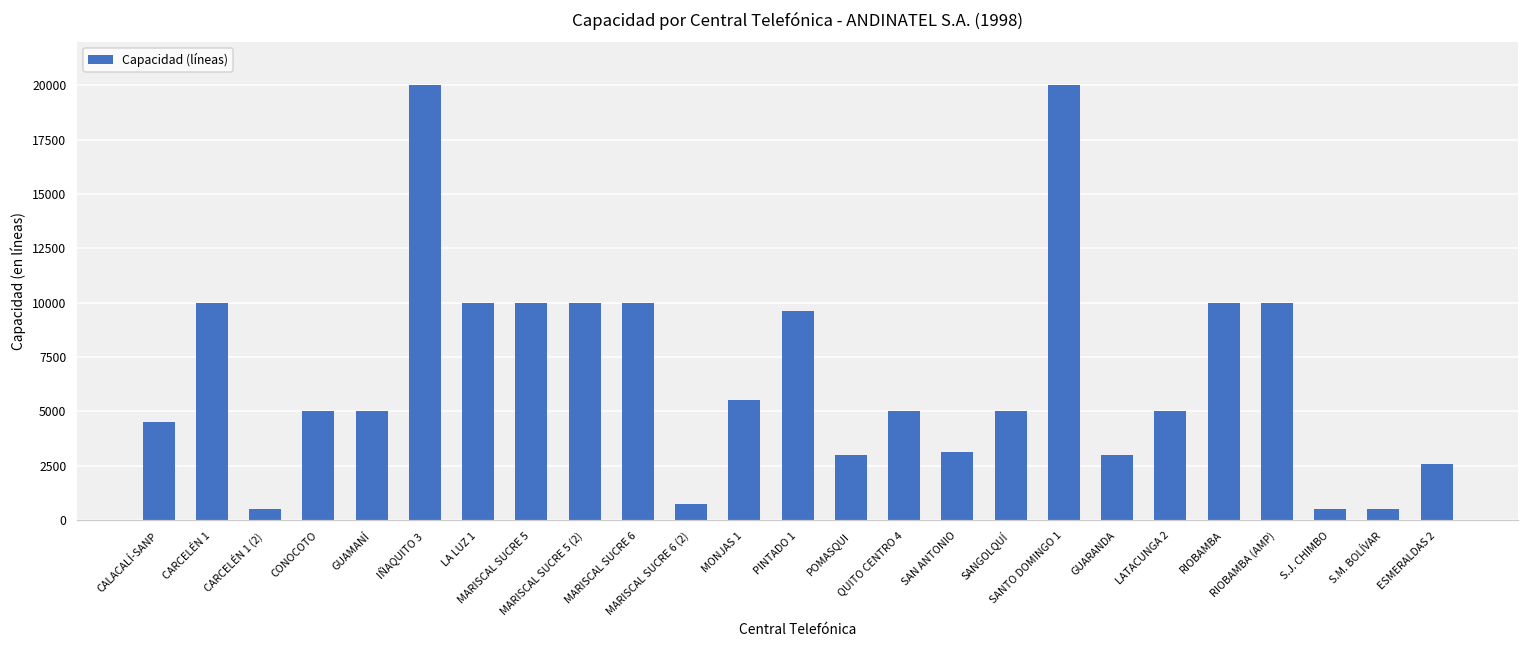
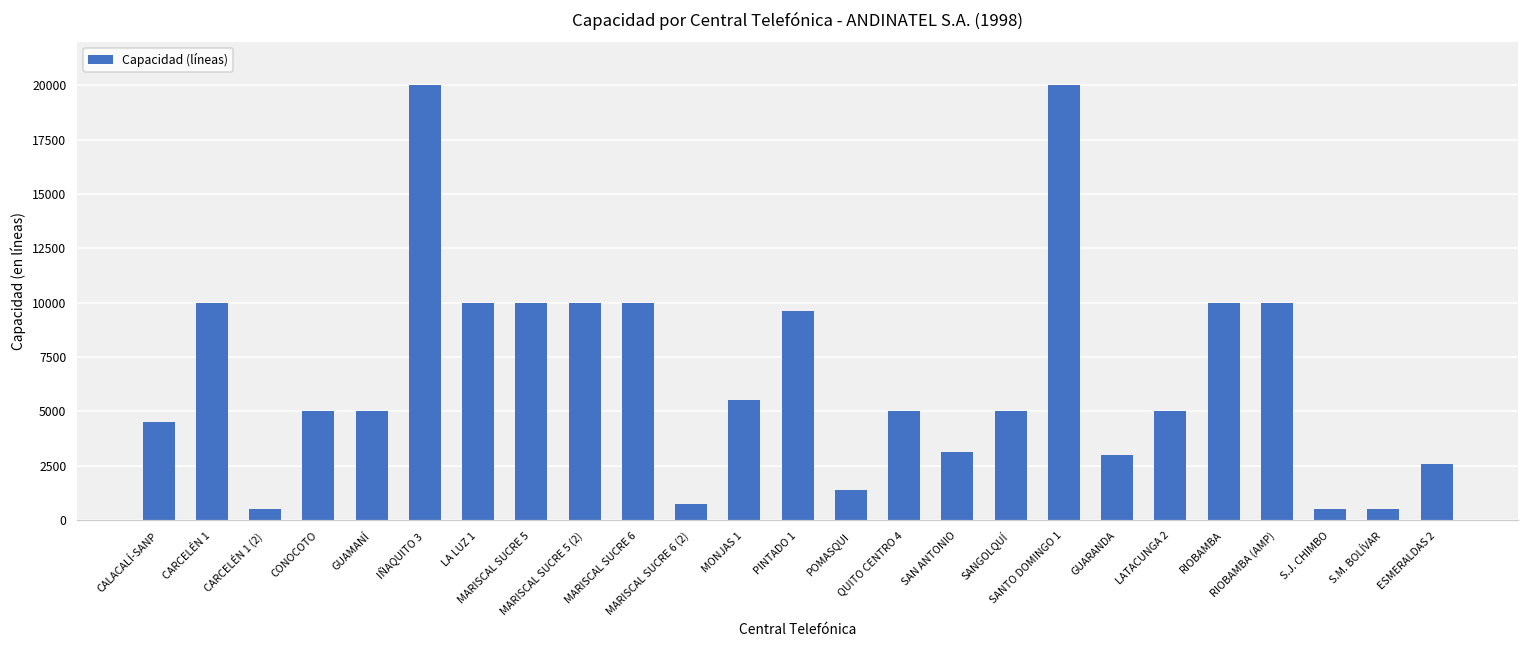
  {
    "CALACALÍ-SANP": 4500,
    "CARCELÉN 1": 10000,
    "CARCELÉN 1 (2)": 500,
    "CONOCOTO": 5000,
    "GUAMANÍ": 5000,
    "IÑAQUITO 3": 20000,
    "LA LUZ 1": 10000,
    "MARISCAL SUCRE 5": 10000,
    "MARISCAL SUCRE 5 (2)": 10000,
    "MARISCAL SUCRE 6": 10000,
    "MARISCAL SUCRE 6 (2)": 700,
    "MONJAS 1": 5500,
    "PINTADO 1": 9600,
-   "POMASQUI": 3000,
+   "POMASQUI": 1400,
    "QUITO CENTRO 4": 5000,
    "SAN ANTONIO": 3100,
    "SANGOLQUÍ": 5000,
    "SANTO DOMINGO 1": 20000,
    "GUARANDA": 3000,
    "LATACUNGA 2": 5000,
    "RIOBAMBA": 10000,
    "RIOBAMBA (AMP)": 10000,
    "S.J. CHIMBO": 500,
    "S.M. BOLÍVAR": 500,
    "ESMERALDAS 2": 2600
  }
